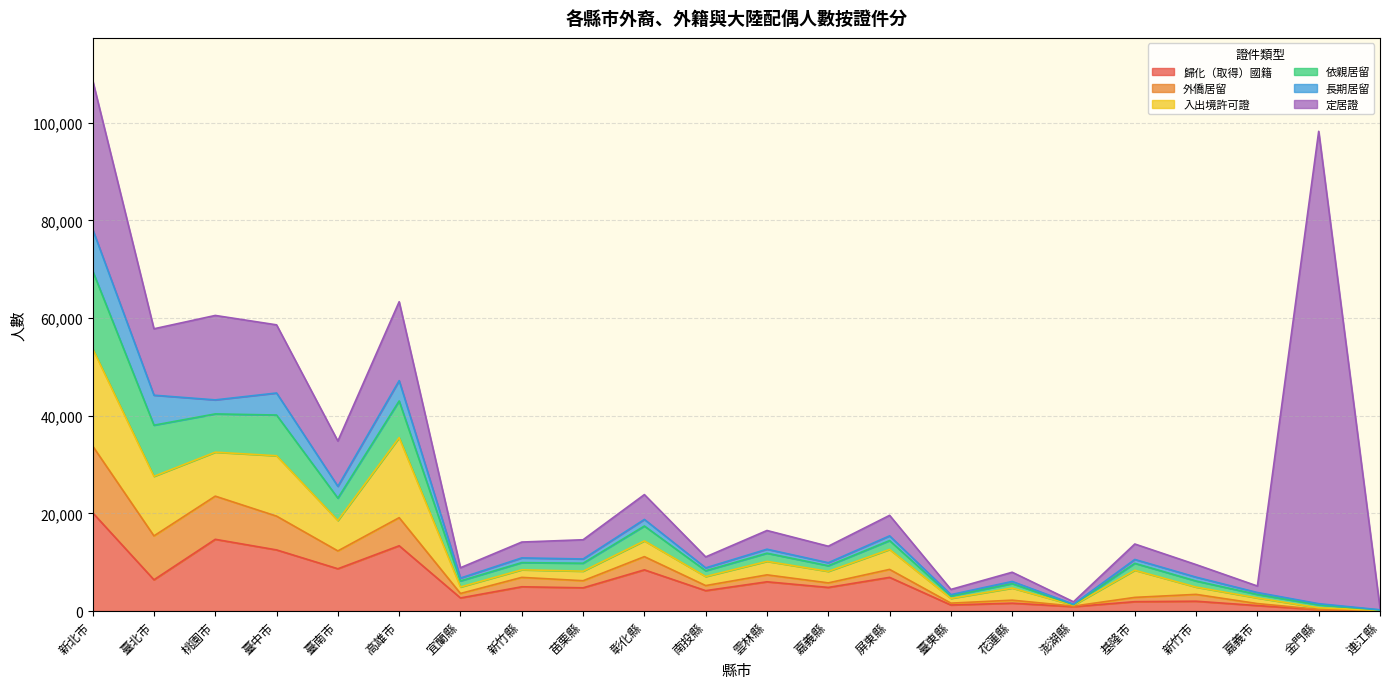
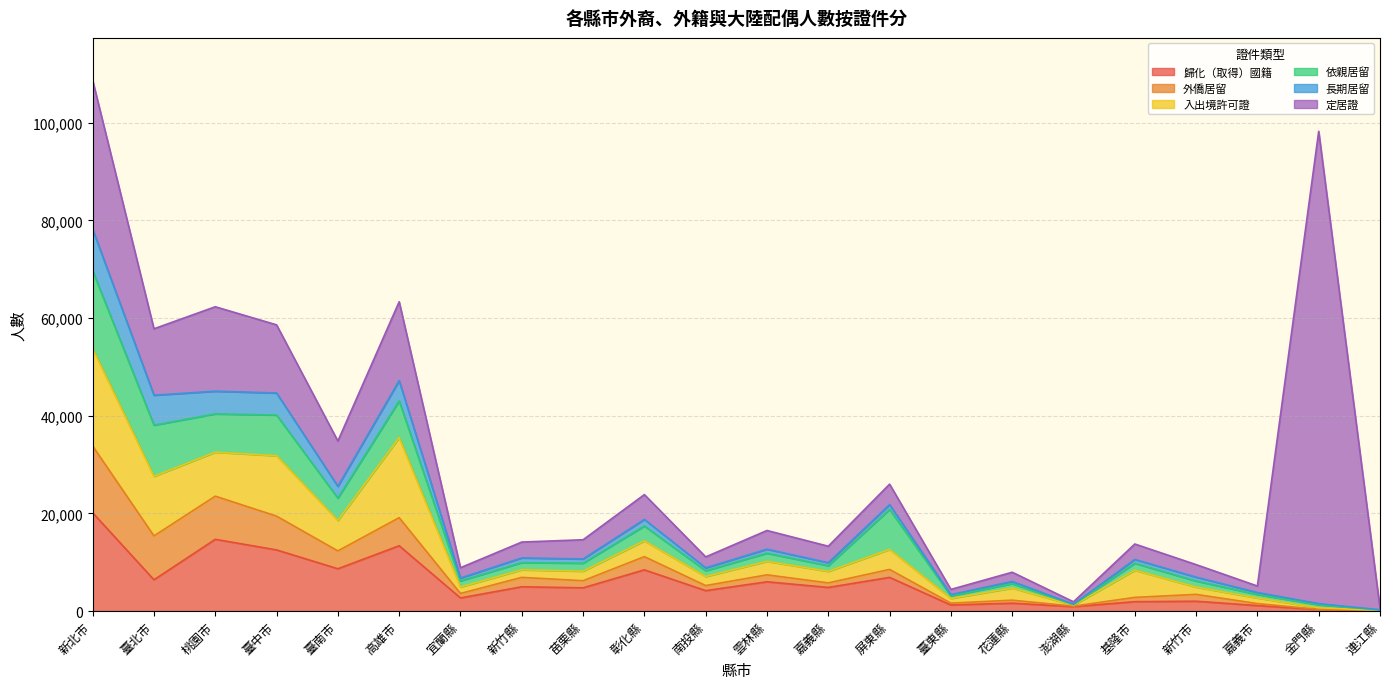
  {
    "入出境許可證": {
      "新北市": "20,000",
      "臺北市": "12,000",
      "桃園市": "9,000",
      "臺中市": "12,000",
      "臺南市": "6,000",
      "高雄市": "16,000",
      "宜蘭縣": "1,000",
      "新竹縣": "2,000",
      "苗栗縣": "2,000",
      "彰化縣": "3,000",
      "南投縣": "2,000",
      "雲林縣": "3,000",
      "嘉義縣": "2,000",
      "屏東縣": "4,000",
      "花蓮縣": "2,000",
      "基隆市": "6,000",
      "新竹市": "1,000",
      "嘉義市": "1,000"
    },
    "依親居留": {
      "新北市": "16,000",
      "臺北市": "10,000",
      "桃園市": "8,000",
      "臺中市": "8,000",
      "臺南市": "5,000",
      "高雄市": "8,000",
      "宜蘭縣": "1,000",
      "新竹縣": "1,000",
      "苗栗縣": "2,000",
      "彰化縣": "3,000",
      "南投縣": "1,000",
      "雲林縣": "2,000",
      "嘉義縣": "1,000",
-     "屏東縣": "2,000",
+     "屏東縣": "8,000",
      "基隆市": "1,000",
      "新竹市": "1,000"
    },
    "長期居留": {
      "新北市": "9,000",
      "臺北市": "6,000",
-     "桃園市": "3,000",
+     "桃園市": "5,000",
      "臺中市": "5,000",
      "臺南市": "2,000",
      "高雄市": "4,000",
      "宜蘭縣": "1,000",
      "新竹縣": "1,000",
      "苗栗縣": "1,000",
      "彰化縣": "1,000",
      "南投縣": "1,000",
      "雲林縣": "1,000",
      "嘉義縣": "1,000",
      "屏東縣": "1,000",
      "基隆市": "1,000",
      "新竹市": "1,000"
    },
    "定居證": {
      "新北市": "30,000",
      "臺北市": "14,000",
      "桃園市": "17,000",
      "臺中市": "14,000",
      "臺南市": "9,000",
      "高雄市": "16,000",
      "宜蘭縣": "2,000",
      "新竹縣": "3,000",
      "苗栗縣": "4,000",
      "彰化縣": "5,000",
      "南投縣": "2,000",
      "雲林縣": "4,000",
      "嘉義縣": "3,000",
      "屏東縣": "4,000",
      "臺東縣": "1,000",
      "花蓮縣": "2,000",
      "基隆市": "3,000",
      "新竹市": "3,000",
      "嘉義市": "1,000",
      "金門縣": "97,000"
    }
  }
